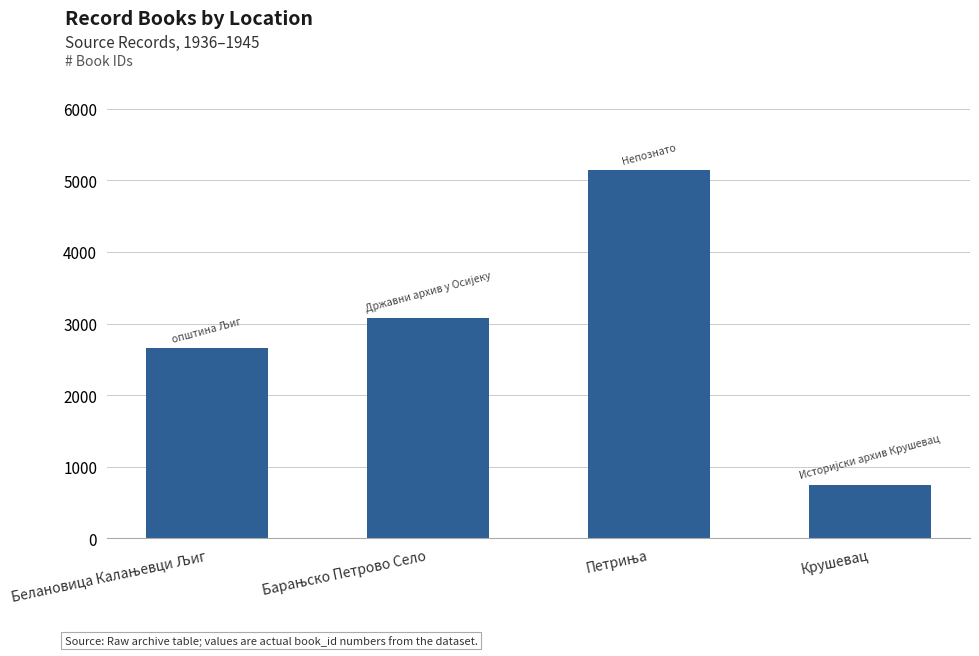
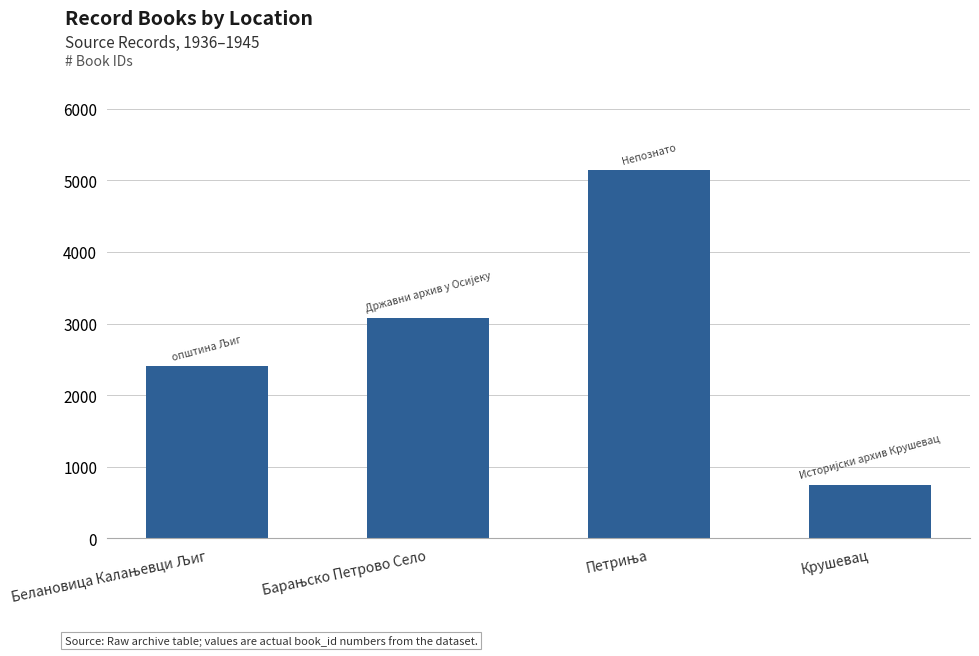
  {
-   "Белановица Калањевци Љиг": 2700,
+   "Белановица Калањевци Љиг": 2400,
    "Барањско Петрово Село": 3100,
    "Петриња": 5100,
    "Крушевац": 700
  }
